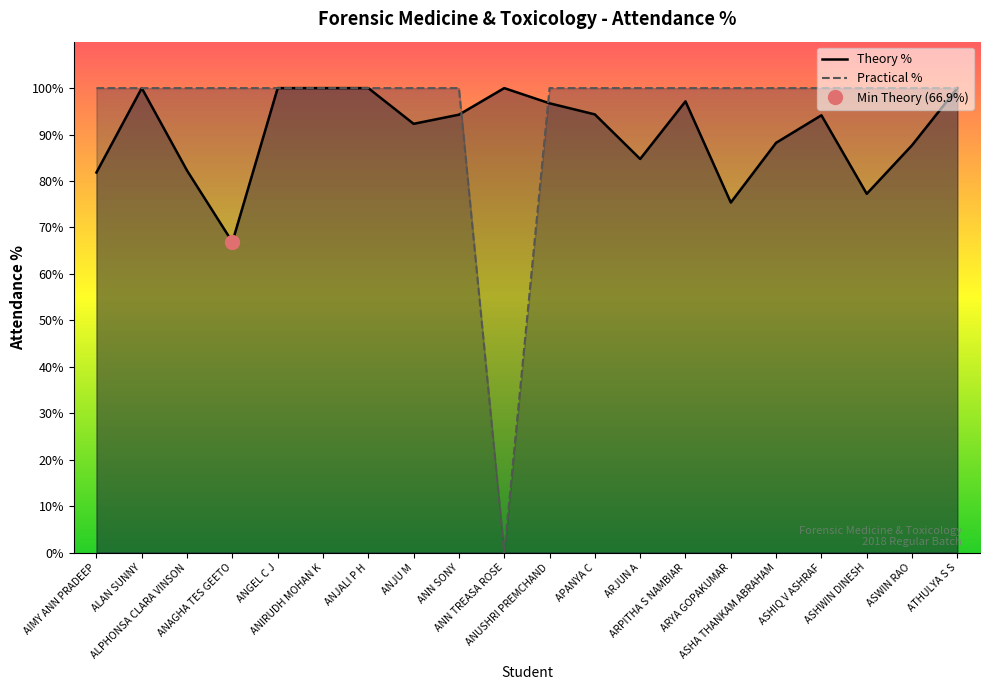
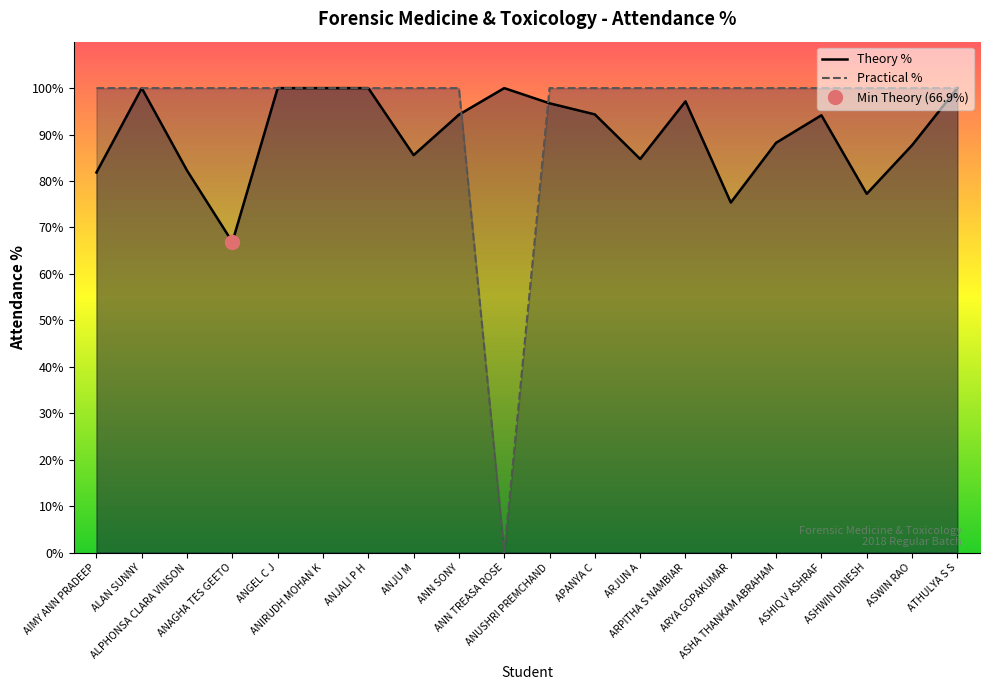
  {
    "Theory %": {
      "AIMY ANN PRADEEP": "82%",
      "ALPHONSA CLARA VINSON": "82%",
-     "ANJU M": "92%",
+     "ANJU M": "86%",
      "ANN SONY": "94%",
      "ANN TREASA ROSE": "100%",
      "ANUSHRI PREMCHAND": "97%",
      "APANYA C": "94%",
      "ARJUN A": "85%",
      "ARPITHA S NAMBIAR": "97%",
      "ARYA GOPAKUMAR": "75%",
      "ASHA THANKAM ABRAHAM": "88%",
      "ASHIQ V ASHRAF": "94%",
      "ASHWIN DINESH": "77%",
      "ASWIN RAO": "88%"
    },
    "Practical %": {
      "AIMY ANN PRADEEP": "100%",
      "ALPHONSA CLARA VINSON": "100%",
      "ANAGHA TES GEETO": "100%",
      "ANJU M": "100%",
      "ANN SONY": "100%",
      "ANN TREASA ROSE": "0%",
      "ANUSHRI PREMCHAND": "100%",
      "APANYA C": "100%",
      "ARJUN A": "100%",
      "ARPITHA S NAMBIAR": "100%",
      "ARYA GOPAKUMAR": "100%",
      "ASHA THANKAM ABRAHAM": "100%"
    }
  }
